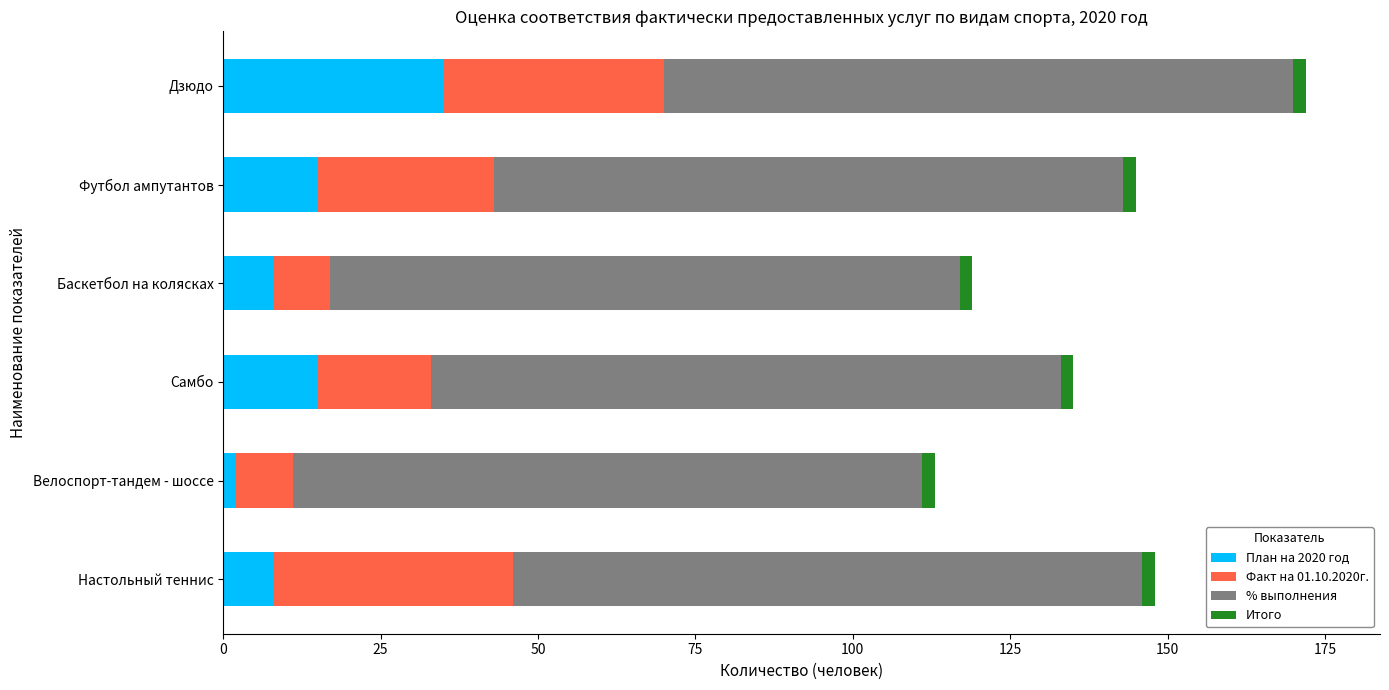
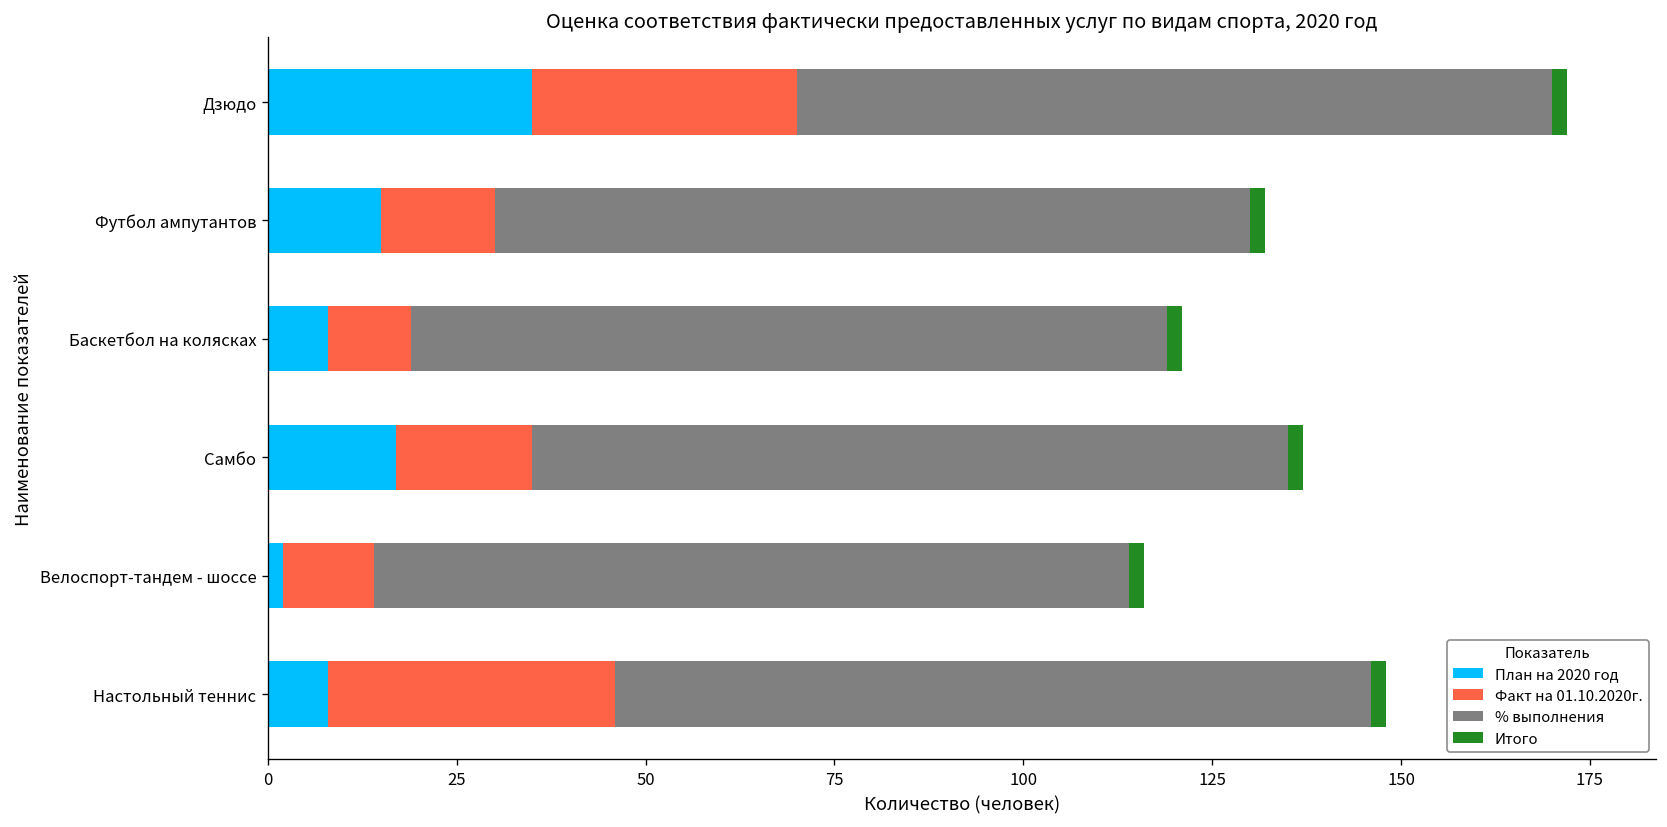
  {
    "План на 2020 год": {
      "Дзюдо": 35,
      "Футбол ампутантов": 15,
      "Баскетбол на колясках": 8,
-     "Самбо": 15,
+     "Самбо": 17,
      "Велоспорт-тандем - шоссе": 2,
      "Настольный теннис": 8
    },
    "Факт на 01.10.2020г.": {
      "Дзюдо": 35,
-     "Футбол ампутантов": 28,
-     "Баскетбол на колясках": 9,
+     "Футбол ампутантов": 15,
+     "Баскетбол на колясках": 11,
      "Самбо": 18,
-     "Велоспорт-тандем - шоссе": 9,
+     "Велоспорт-тандем - шоссе": 12,
      "Настольный теннис": 38
    },
    "% выполнения": {
      "Дзюдо": 100,
      "Футбол ампутантов": 100,
      "Баскетбол на колясках": 100,
      "Самбо": 100,
      "Велоспорт-тандем - шоссе": 100,
      "Настольный теннис": 100
    },
    "Итого": {
      "Дзюдо": 2,
      "Футбол ампутантов": 2,
      "Баскетбол на колясках": 2,
      "Самбо": 2,
      "Велоспорт-тандем - шоссе": 2,
      "Настольный теннис": 2
    }
  }
